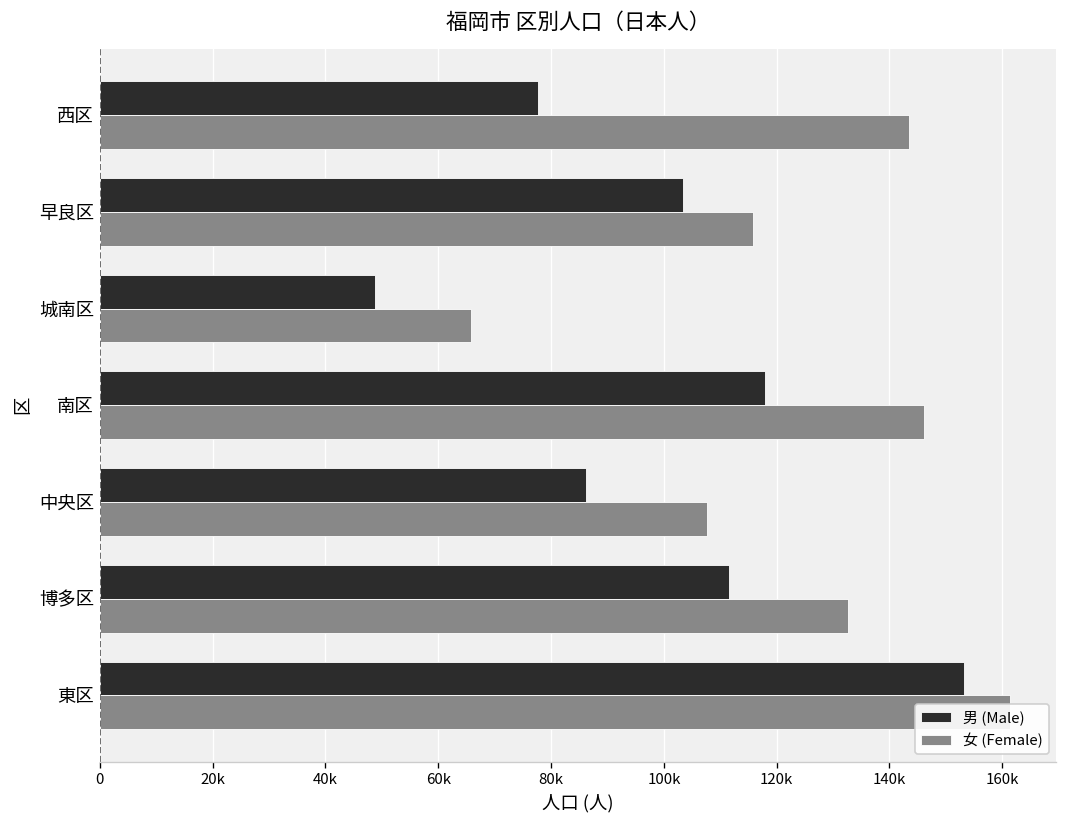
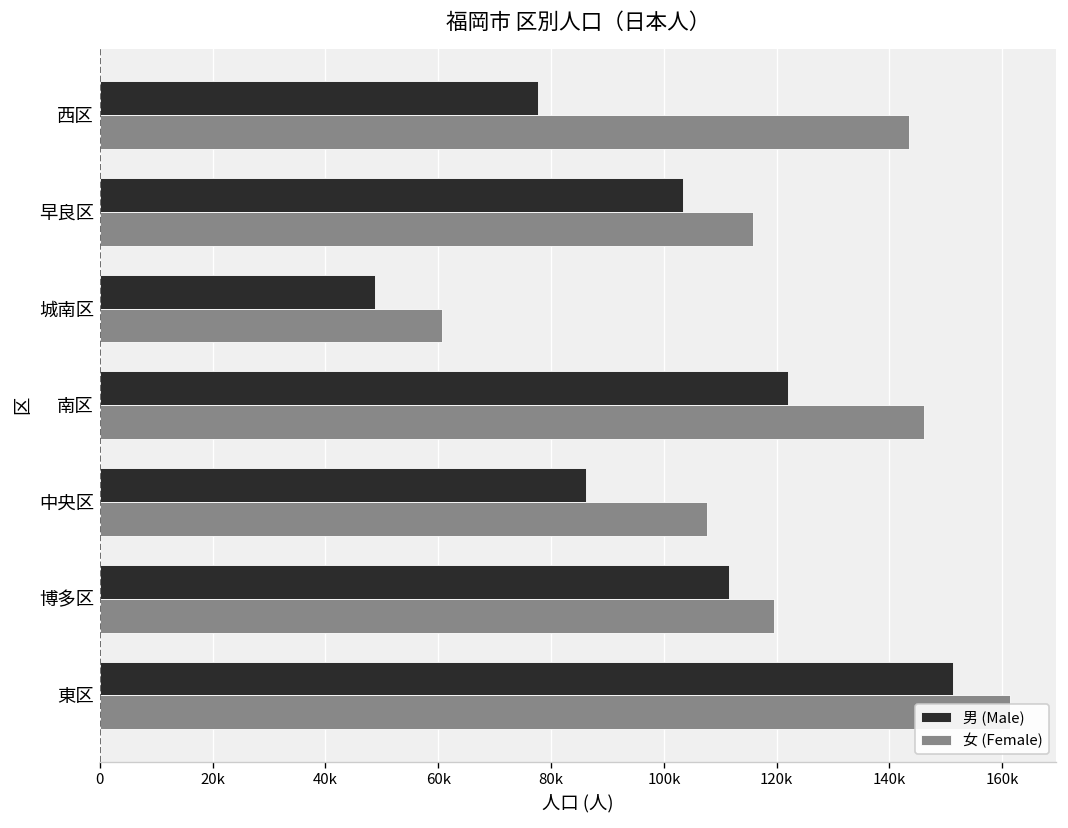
  {
    "男 (Male)": {
      "西区": 78000,
      "早良区": 103000,
      "城南区": 49000,
-     "南区": 118000,
+     "南区": 122000,
      "中央区": 86000,
      "博多区": 112000,
-     "東区": 153000
+     "東区": 151000
    },
    "女 (Female)": {
      "西区": 143000,
      "早良区": 116000,
-     "城南区": 66000,
+     "城南区": 61000,
      "南区": 146000,
      "中央区": 108000,
-     "博多区": 133000
+     "博多区": 120000
    }
  }
